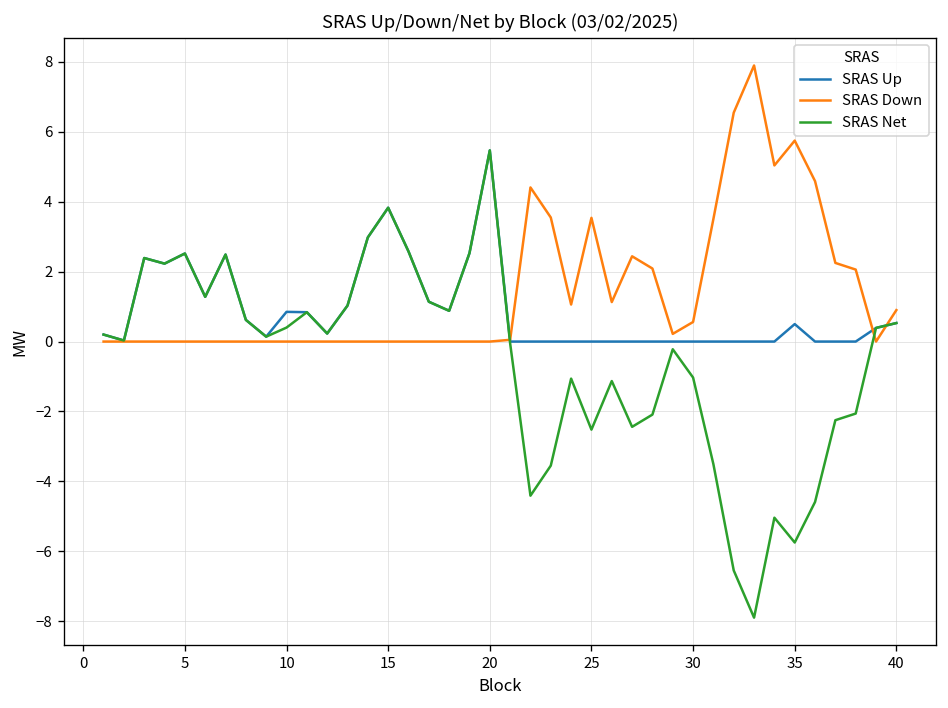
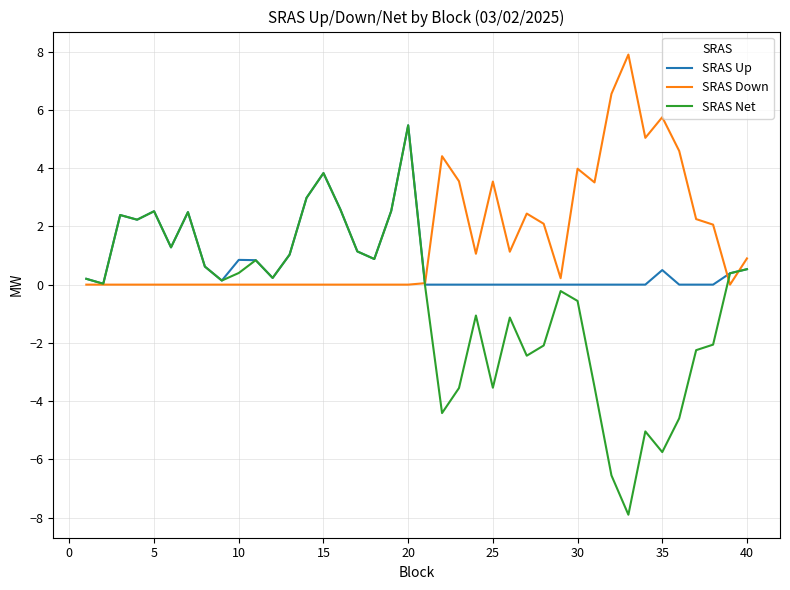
  {
    "SRAS Up": {
      "10": 0.9,
      "25": 0.0,
      "30": 0.0,
      "35": 0.5
    },
    "SRAS Down": {
      "5": 0.0,
      "10": 0.0,
      "15": 0.0,
      "20": 0.0,
      "25": 3.5,
-     "30": 0.6,
+     "30": 4.0,
      "40": 0.9
    },
    "SRAS Net": {
      "10": 0.4,
-     "25": -2.5,
-     "30": -1.0,
+     "25": -3.5,
+     "30": -0.6,
      "35": -5.8
    }
  }
